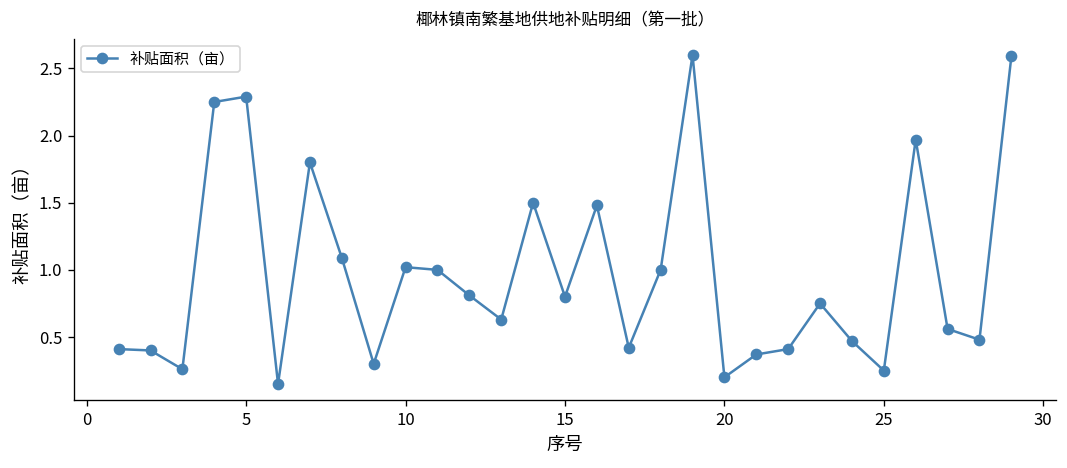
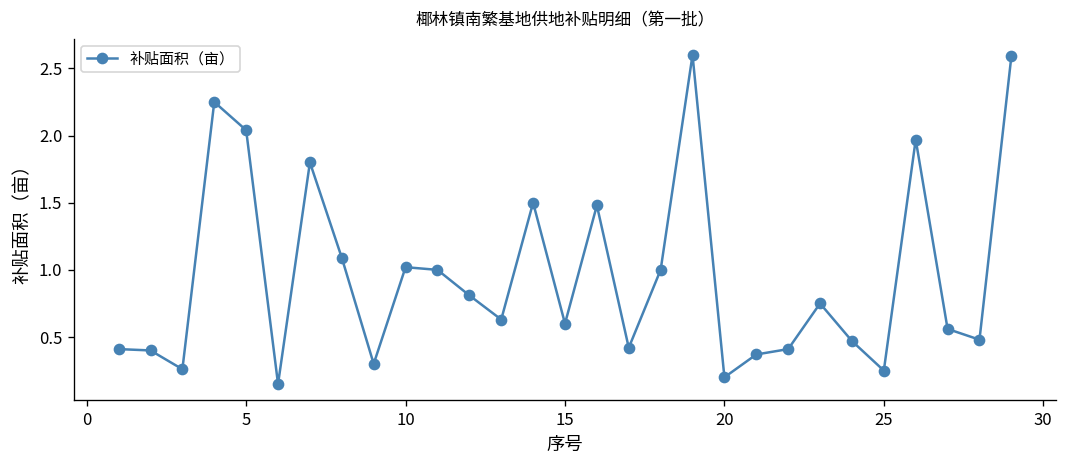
  {
-   "5": 2.29,
+   "5": 2.04,
    "10": 1.02,
-   "15": 0.8,
+   "15": 0.6,
    "20": 0.20,
    "25": 0.25
  }
